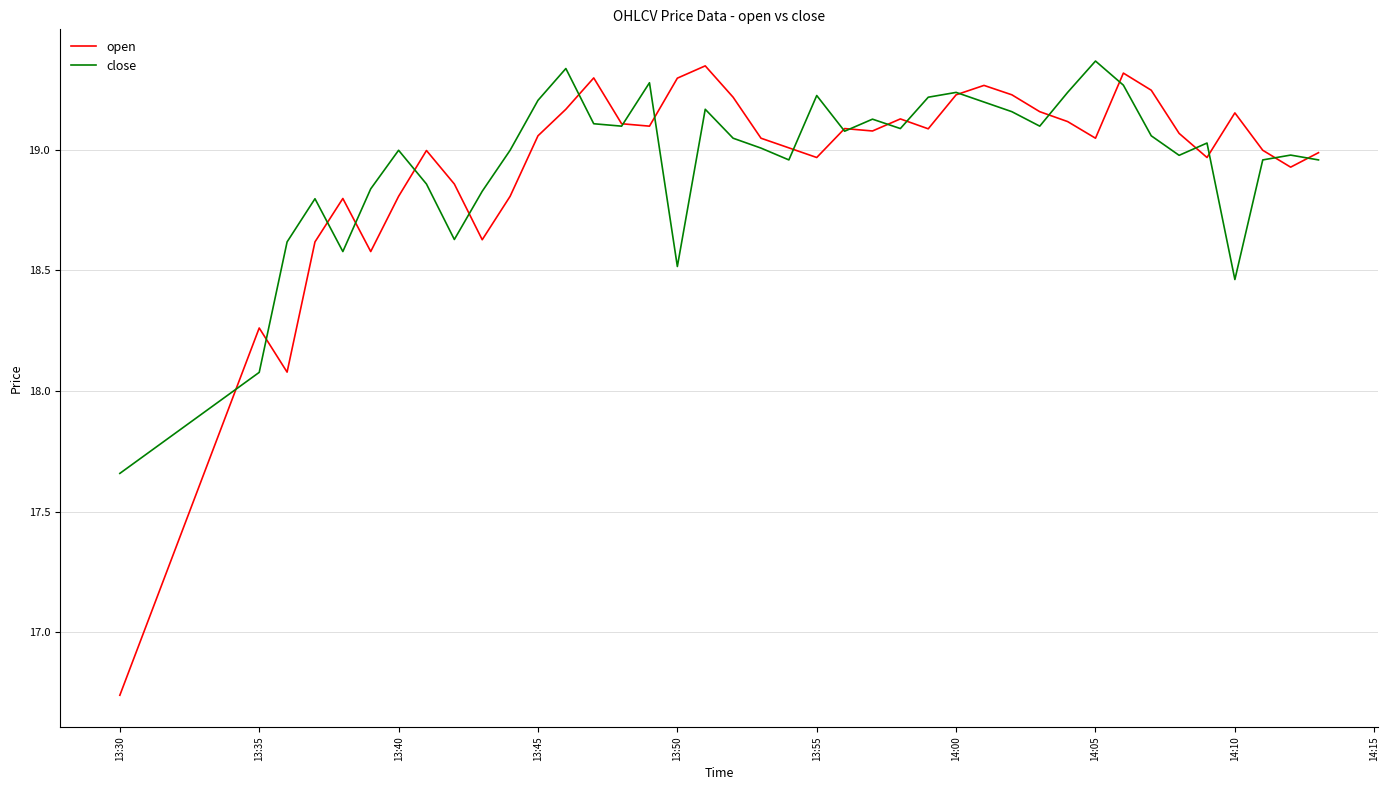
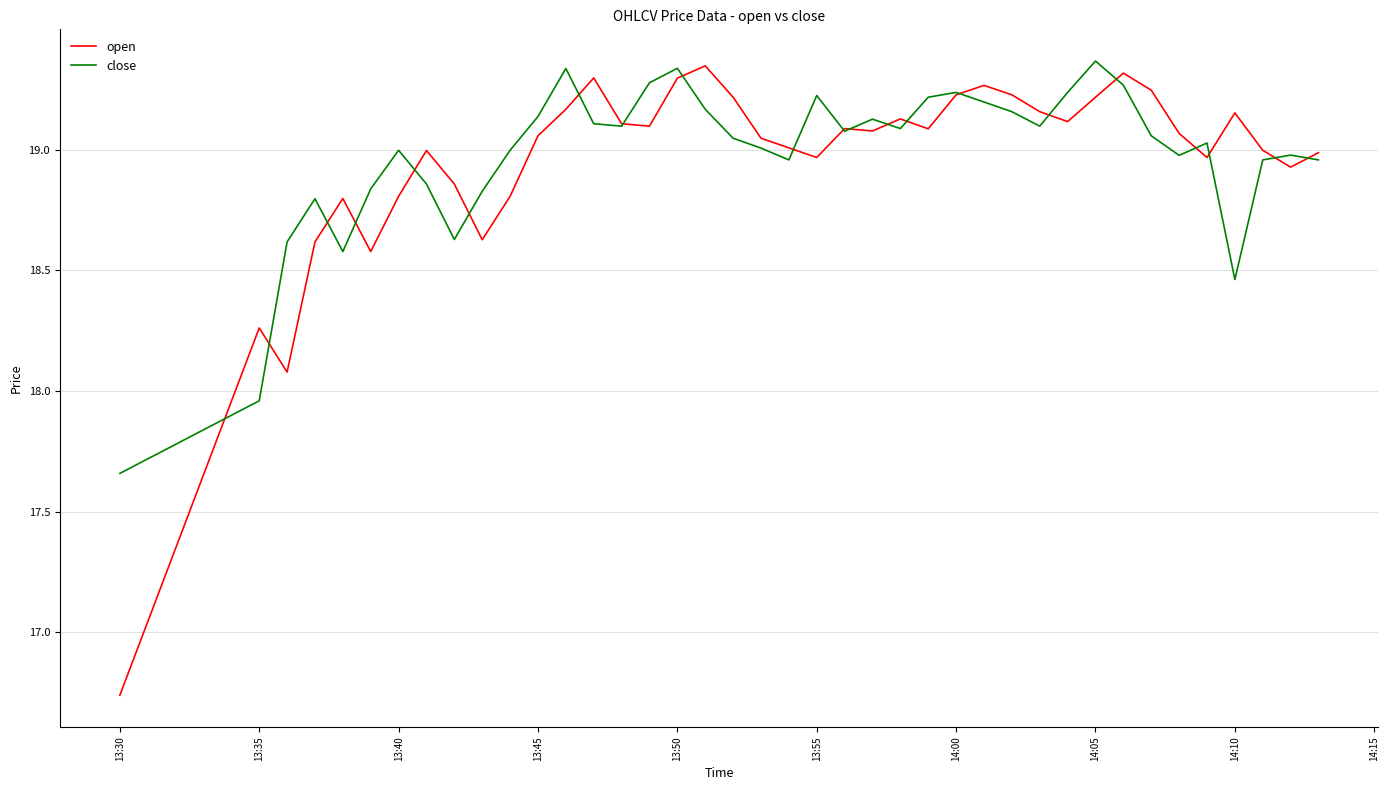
  {
    "open": {
      "13:30": 16.74,
      "13:35": 18.26,
      "13:40": 18.81,
      "13:45": 19.06,
      "13:50": 19.30,
      "13:55": 18.97,
-     "14:05": 19.05,
+     "14:05": 19.22,
      "14:10": 19.15
    },
    "close": {
      "13:30": 17.66,
-     "13:35": 18.08,
+     "13:35": 17.96,
      "13:40": 19.00,
-     "13:45": 19.21,
-     "13:50": 18.52,
+     "13:45": 19.14,
+     "13:50": 19.34,
      "13:55": 19.23,
      "14:05": 19.37,
      "14:10": 18.46
    }
  }
